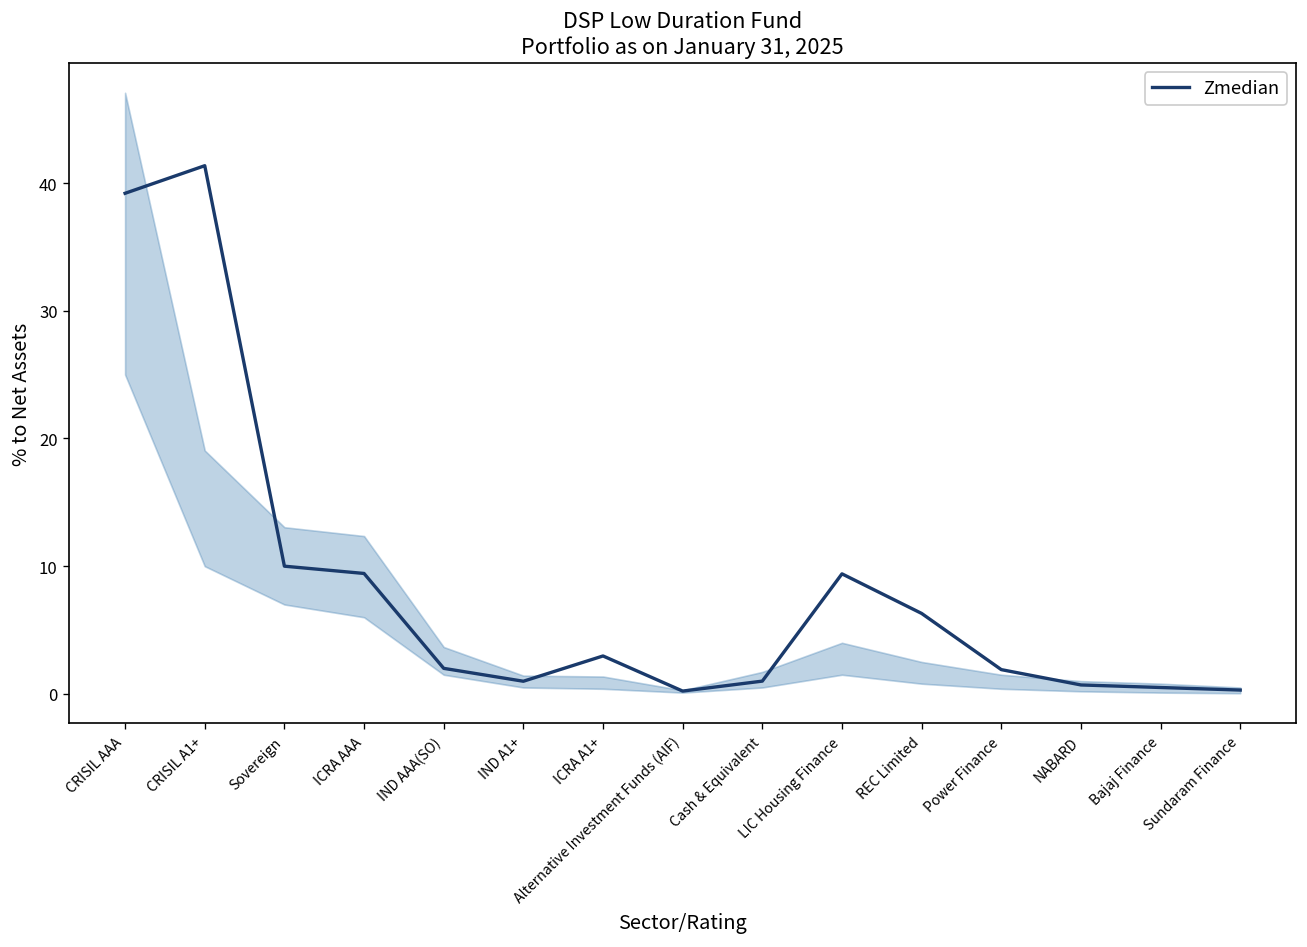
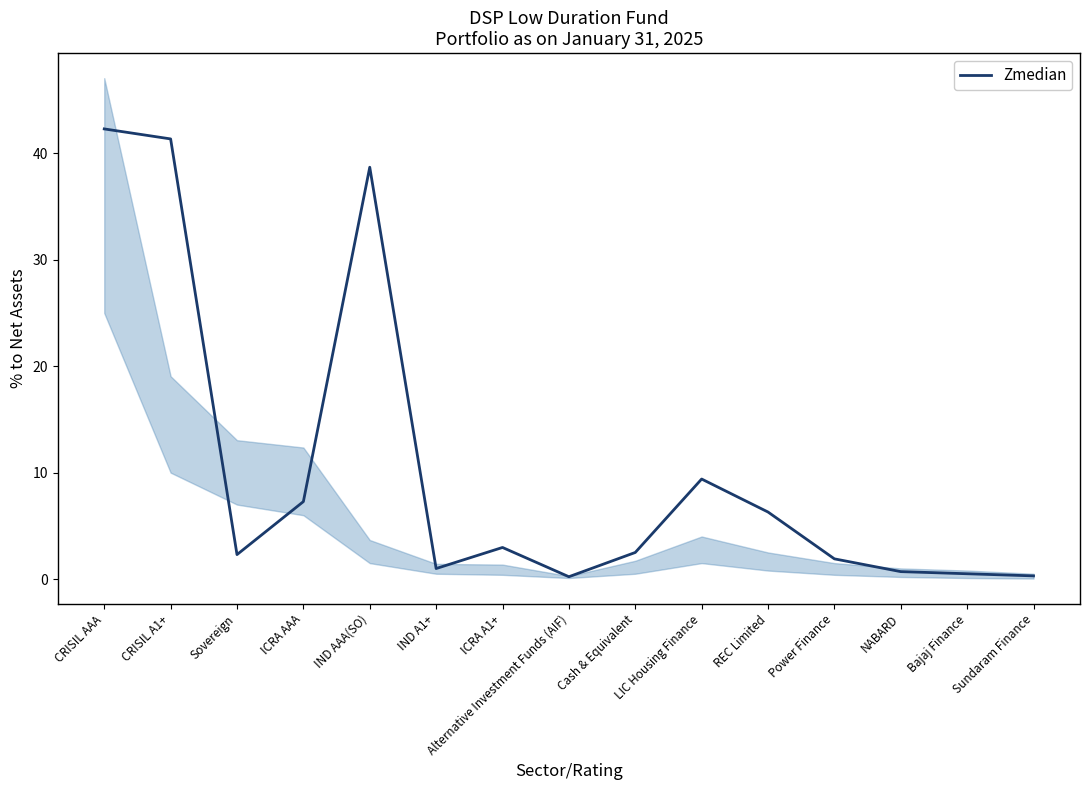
  {
    "Zmedian": {
-     "CRISIL AAA": 39.2,
+     "CRISIL AAA": 42.3,
      "CRISIL A1+": 41.4,
-     "Sovereign": 10.0,
-     "ICRA AAA": 9.4,
-     "IND AAA(SO)": 2.0,
+     "Sovereign": 2.3,
+     "ICRA AAA": 7.3,
+     "IND AAA(SO)": 38.7,
      "IND A1+": 1.0,
      "ICRA A1+": 3.0,
-     "Cash & Equivalent": 1.0,
+     "Cash & Equivalent": 2.5,
      "LIC Housing Finance": 9.4,
      "REC Limited": 6.3,
      "Power Finance": 1.9,
      "NABARD": 0.7,
      "Bajaj Finance": 0.5
    }
  }
